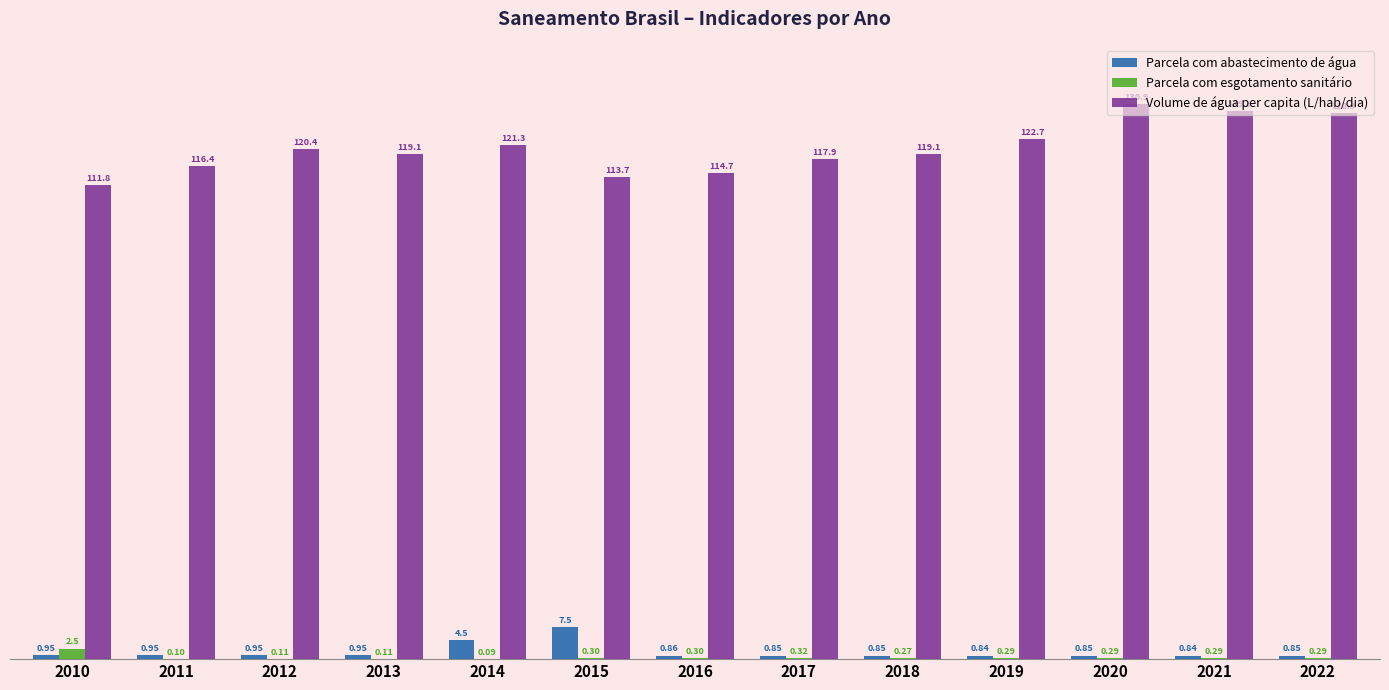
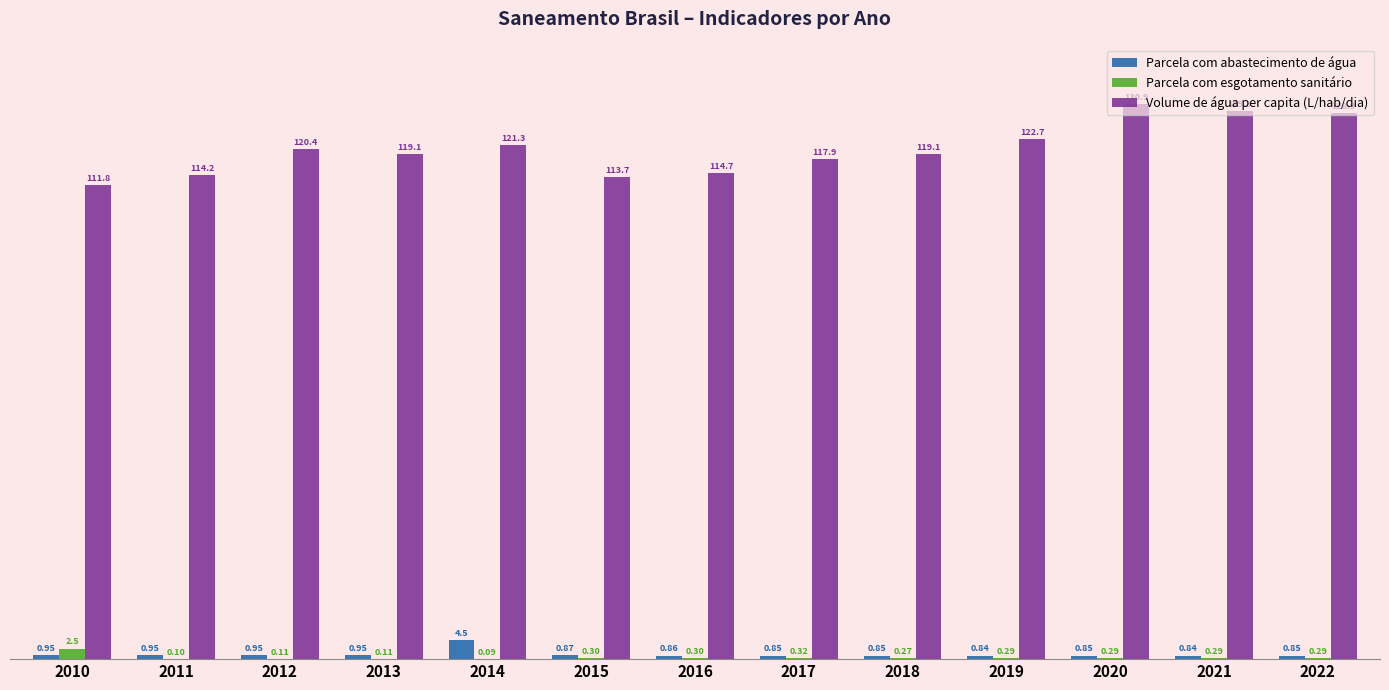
  {
    "Parcela com abastecimento de água": {
      "2010": 0.95,
      "2011": 0.95,
      "2012": 0.95,
      "2013": 0.95,
      "2014": 4.5,
-     "2015": 7.5,
+     "2015": 0.87,
      "2016": 0.86,
      "2017": 0.85,
      "2018": 0.85,
      "2019": 0.84,
      "2020": 0.85,
      "2021": 0.84,
      "2022": 0.85
    },
    "Parcela com esgotamento sanitário": {
      "2010": 2.5,
      "2011": 0.10,
      "2012": 0.11,
      "2013": 0.11,
      "2014": 0.09,
      "2015": 0.30,
      "2016": 0.30,
      "2017": 0.32,
      "2018": 0.27,
      "2019": 0.29,
      "2020": 0.29,
      "2021": 0.29,
      "2022": 0.29
    },
    "Volume de água per capita (L/hab/dia)": {
      "2010": 111.8,
-     "2011": 116.4,
+     "2011": 114.2,
      "2012": 120.4,
      "2013": 119.1,
      "2014": 121.3,
      "2015": 113.7,
      "2016": 114.7,
      "2017": 117.9,
      "2018": 119.1,
      "2019": 122.7
    }
  }
